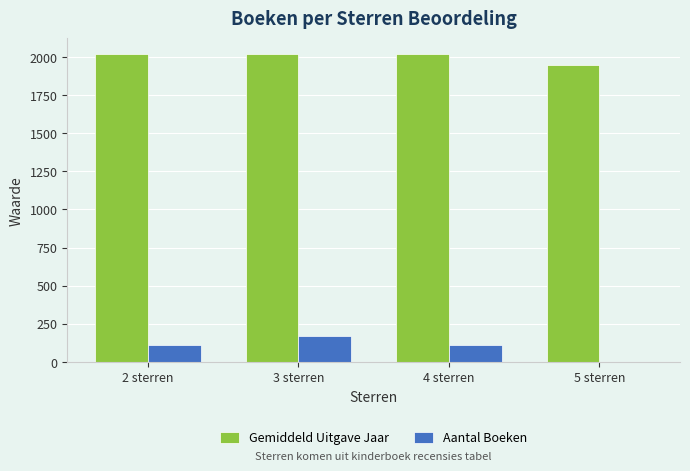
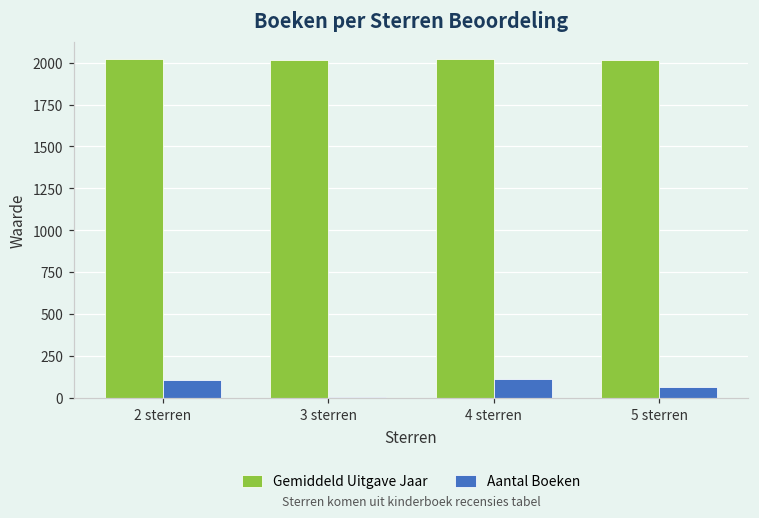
  {
    "Gemiddeld Uitgave Jaar": {
      "2 sterren": 2020,
      "3 sterren": 2020,
      "4 sterren": 2020,
-     "5 sterren": 1950
+     "5 sterren": 2020
    },
    "Aantal Boeken": {
      "2 sterren": 110,
-     "3 sterren": 170,
+     "3 sterren": 10,
      "4 sterren": 110,
-     "5 sterren": 0
+     "5 sterren": 60
    }
  }
